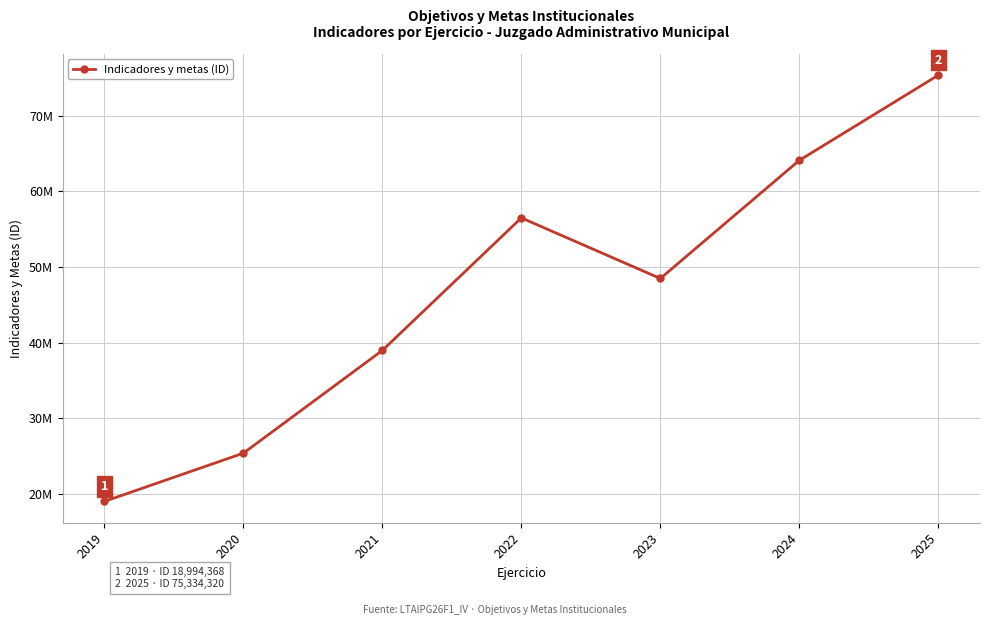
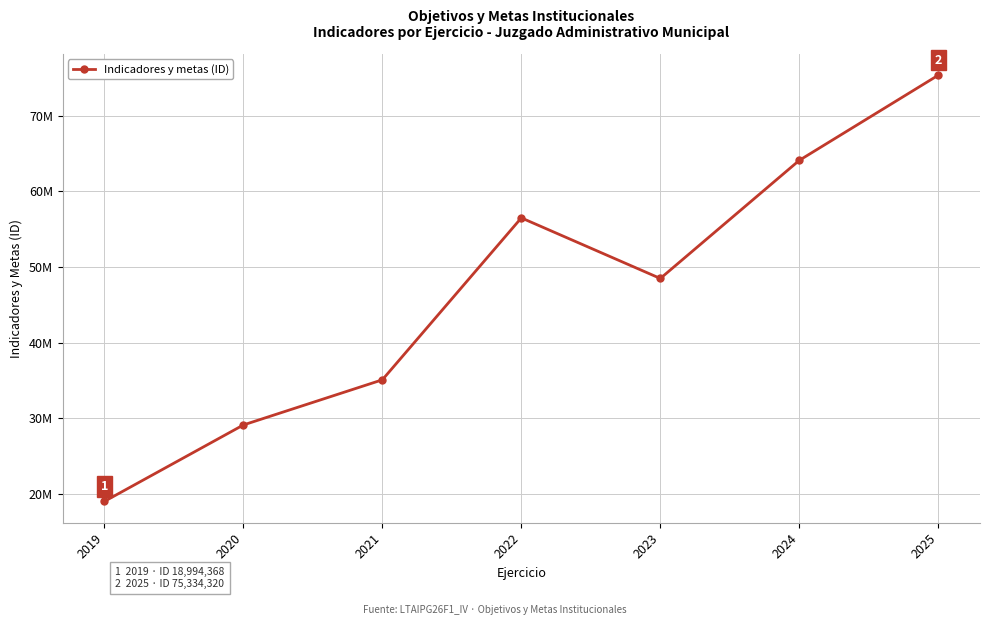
  {
-   "2020": 25000000,
-   "2021": 39000000,
+   "2020": 29000000,
+   "2021": 35000000,
    "2022": 56000000,
    "2023": 48000000,
    "2024": 64000000
  }
